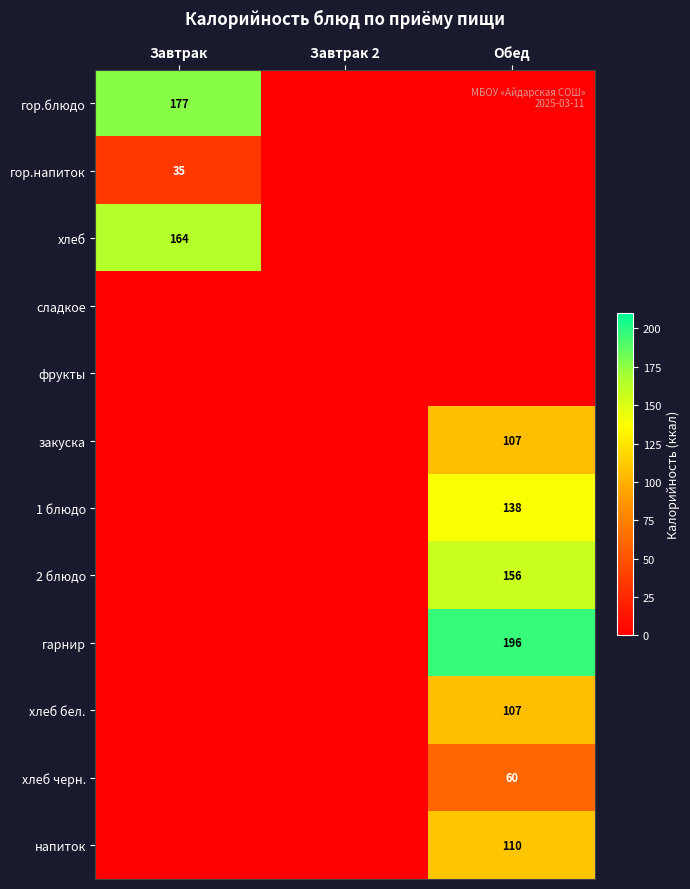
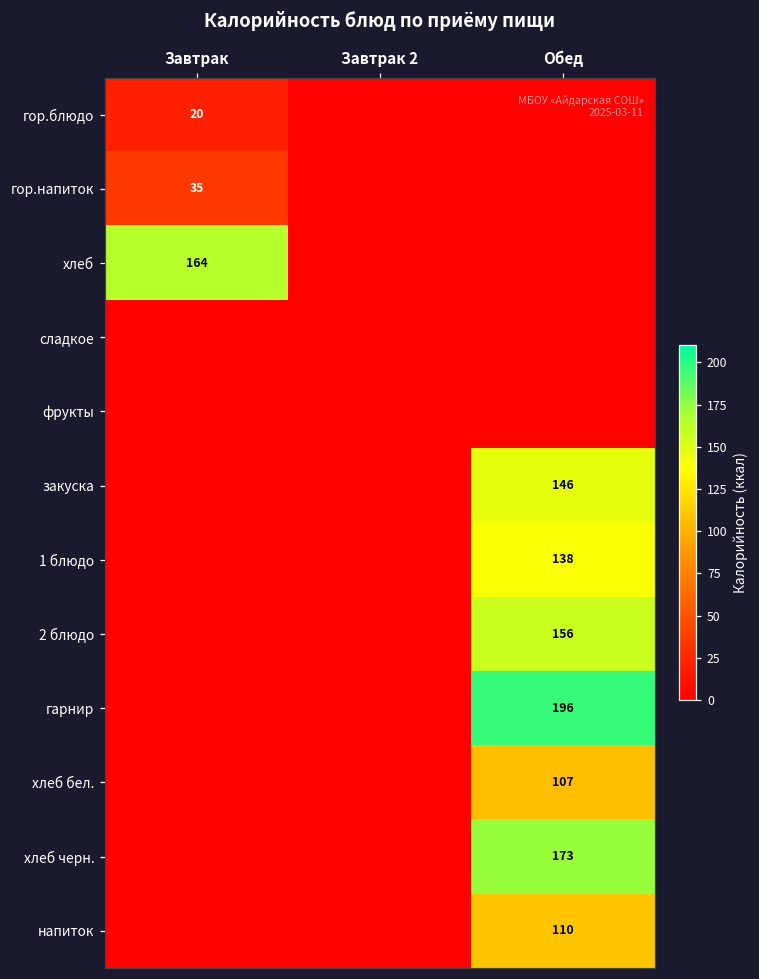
  {
    "гор.блюдо": {
-     "Завтрак": 177
+     "Завтрак": 20
    },
    "гор.напиток": {
      "Завтрак": 35
    },
    "хлеб": {
      "Завтрак": 164
    },
    "закуска": {
-     "Обед": 107
+     "Обед": 146
    },
    "1 блюдо": {
      "Обед": 138
    },
    "2 блюдо": {
      "Обед": 156
    },
    "гарнир": {
      "Обед": 196
    },
    "хлеб бел.": {
      "Обед": 107
    },
    "хлеб черн.": {
-     "Обед": 60
+     "Обед": 173
    },
    "напиток": {
      "Обед": 110
    }
  }
